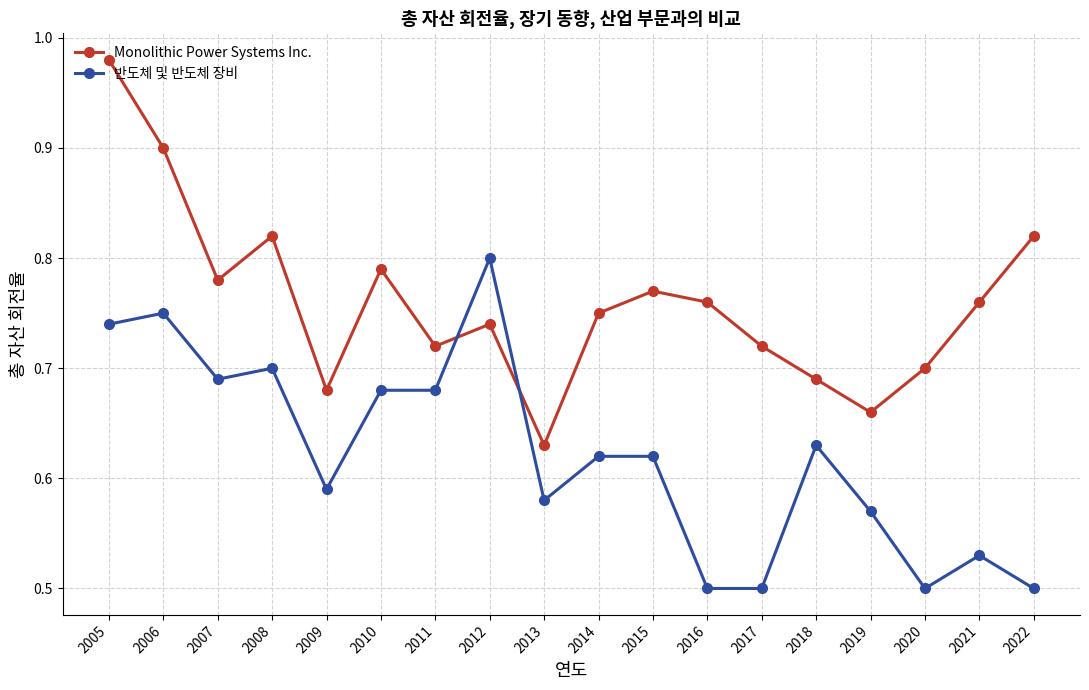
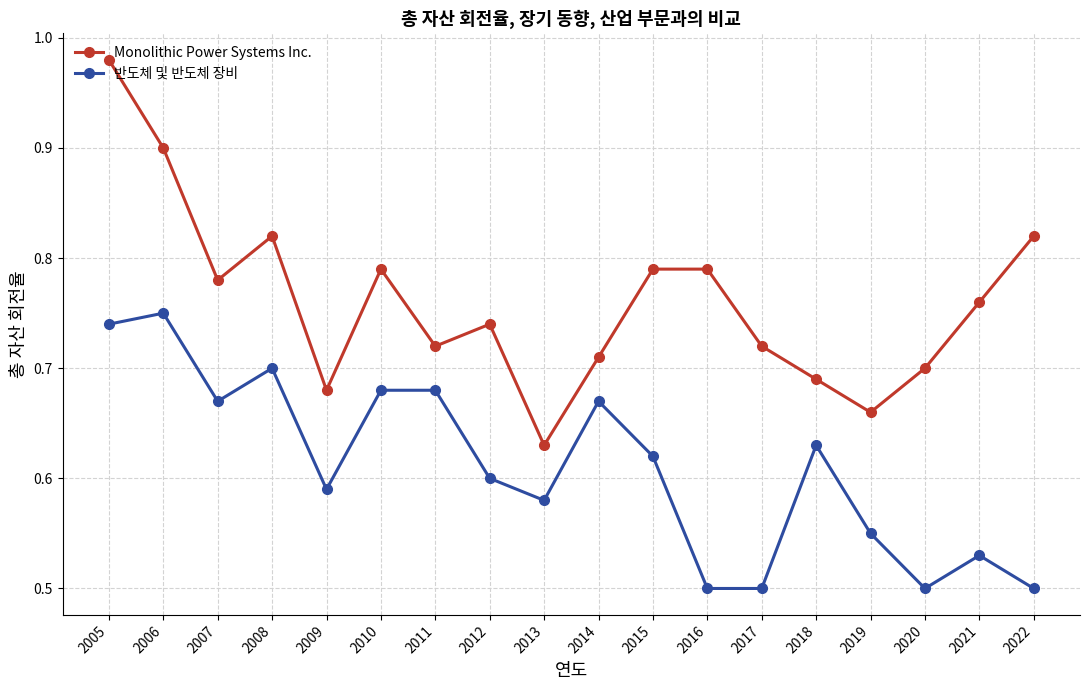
  {
    "Monolithic Power Systems Inc.": {
      "2005": 0.98,
      "2006": 0.90,
      "2007": 0.78,
      "2008": 0.82,
      "2009": 0.68,
      "2010": 0.79,
      "2011": 0.72,
      "2012": 0.74,
      "2013": 0.63,
-     "2014": 0.75,
-     "2015": 0.77,
-     "2016": 0.76,
+     "2014": 0.71,
+     "2015": 0.79,
+     "2016": 0.79,
      "2017": 0.72,
      "2018": 0.69,
      "2019": 0.66,
      "2020": 0.70,
      "2021": 0.76,
      "2022": 0.82
    },
    "반도체 및 반도체 장비": {
      "2005": 0.74,
      "2006": 0.75,
-     "2007": 0.69,
+     "2007": 0.67,
      "2008": 0.70,
      "2009": 0.59,
      "2010": 0.68,
      "2011": 0.68,
-     "2012": 0.8,
+     "2012": 0.6,
      "2013": 0.58,
-     "2014": 0.62,
+     "2014": 0.67,
      "2015": 0.62,
      "2016": 0.50,
      "2017": 0.50,
      "2018": 0.63,
-     "2019": 0.57,
+     "2019": 0.55,
      "2020": 0.50,
      "2021": 0.53,
      "2022": 0.50
    }
  }
